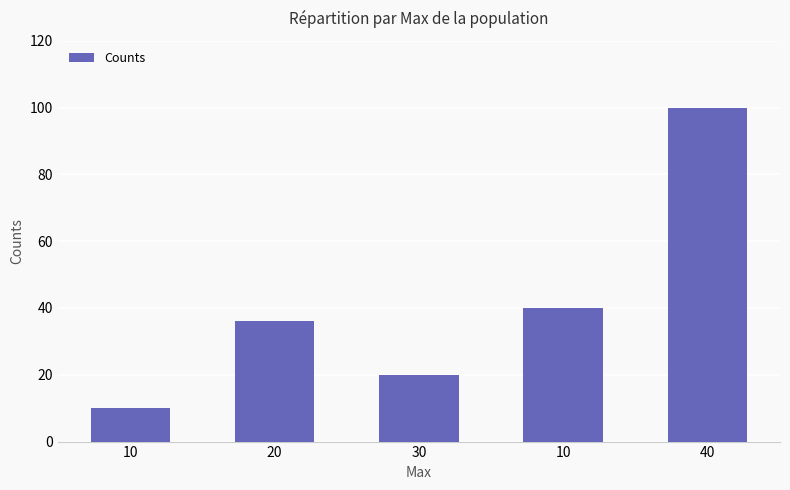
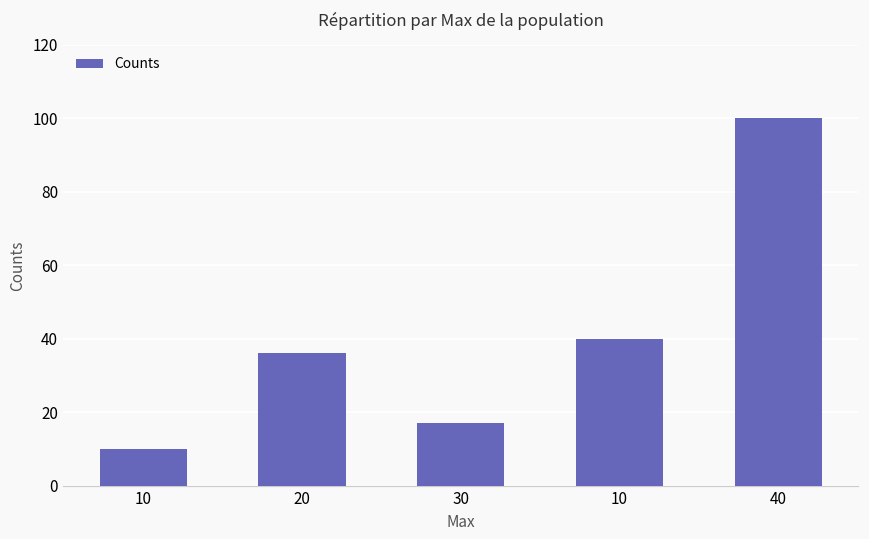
  {
    "20": 36,
-   "30": 20,
+   "30": 17,
    "40": 100
  }
